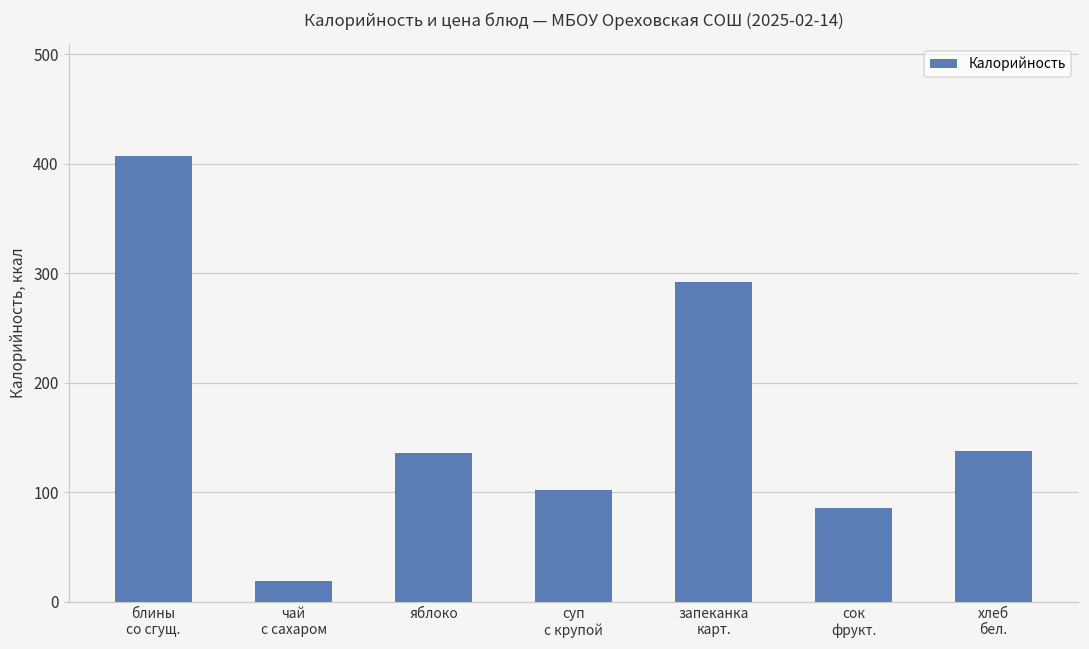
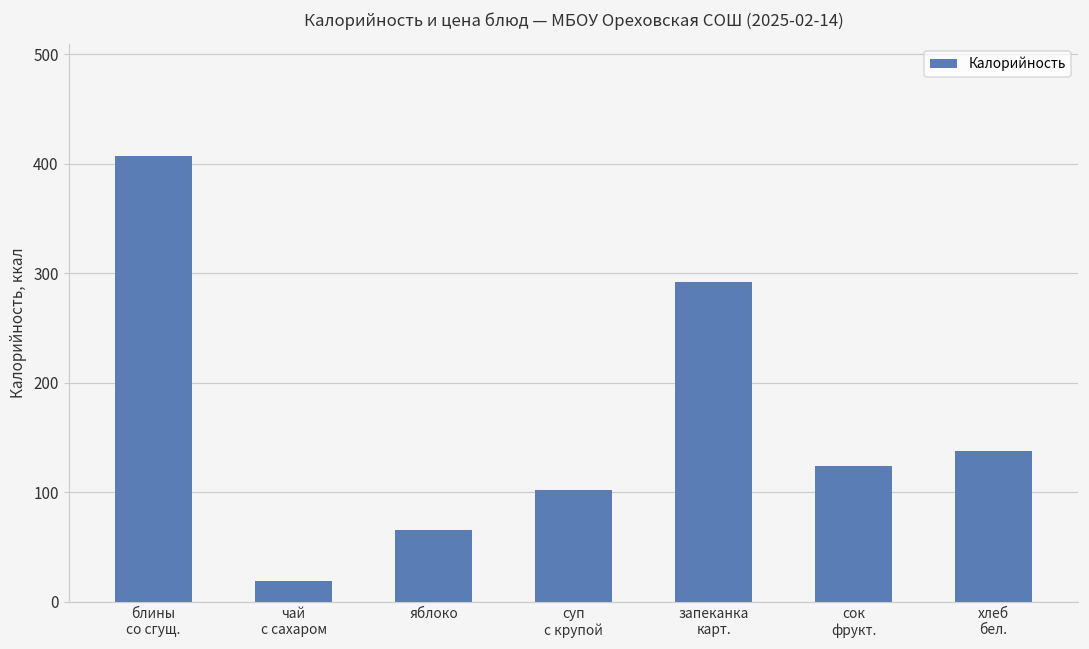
  {
    "блины со сгущ.": 410,
    "чай с сахаром": 20,
-   "яблоко": 140,
+   "яблоко": 70,
    "суп с крупой": 100,
    "запеканка карт.": 290,
-   "сок фрукт.": 90,
+   "сок фрукт.": 120,
    "хлеб бел.": 140
  }
